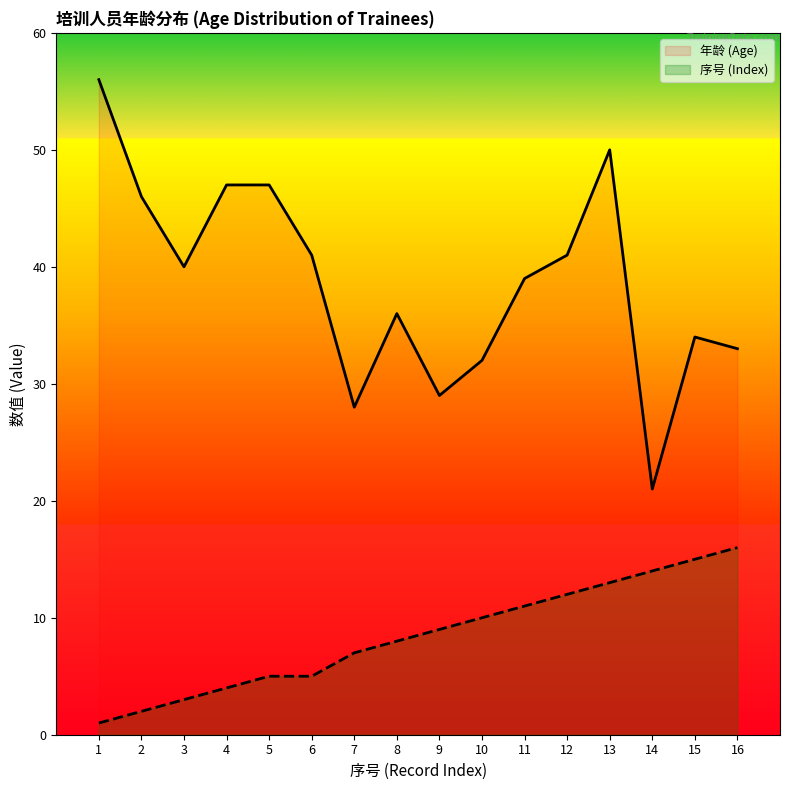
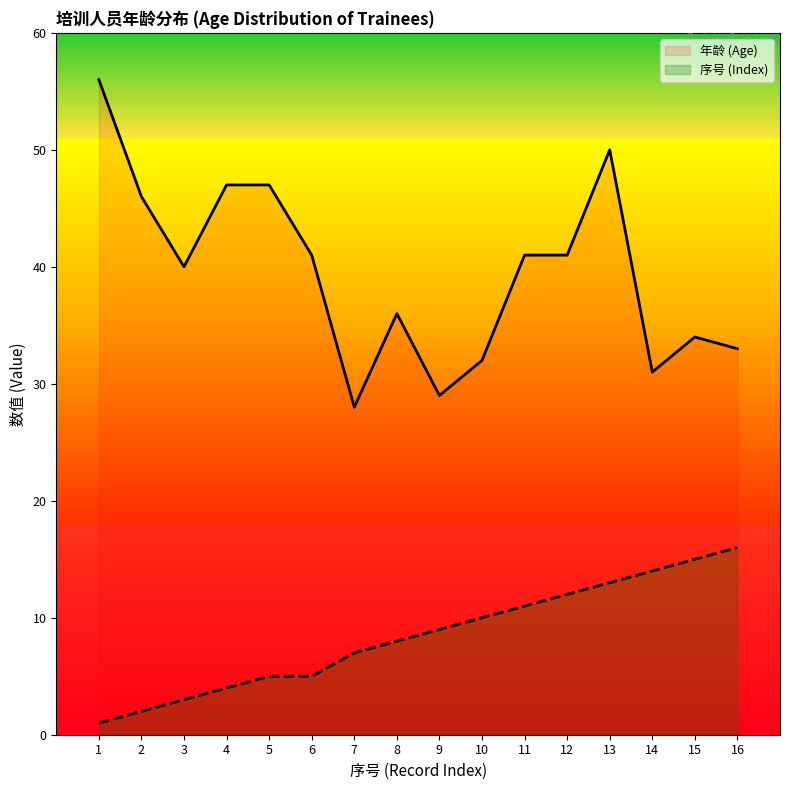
  {
    "年龄 (Age)": {
      "1": 56,
      "2": 46,
      "3": 40,
      "4": 47,
      "5": 47,
      "6": 41,
      "7": 28,
      "8": 36,
      "9": 29,
      "10": 32,
-     "11": 39,
+     "11": 41,
      "12": 41,
      "13": 50,
-     "14": 21,
+     "14": 31,
      "15": 34,
      "16": 33
    },
    "序号 (Index)": {
      "1": 1,
      "2": 2,
      "3": 3,
      "4": 4,
      "5": 5,
      "6": 5,
      "7": 7,
      "8": 8,
      "9": 9,
      "10": 10,
      "11": 11,
      "12": 12,
      "13": 13,
      "14": 14,
      "15": 15,
      "16": 16
    }
  }
